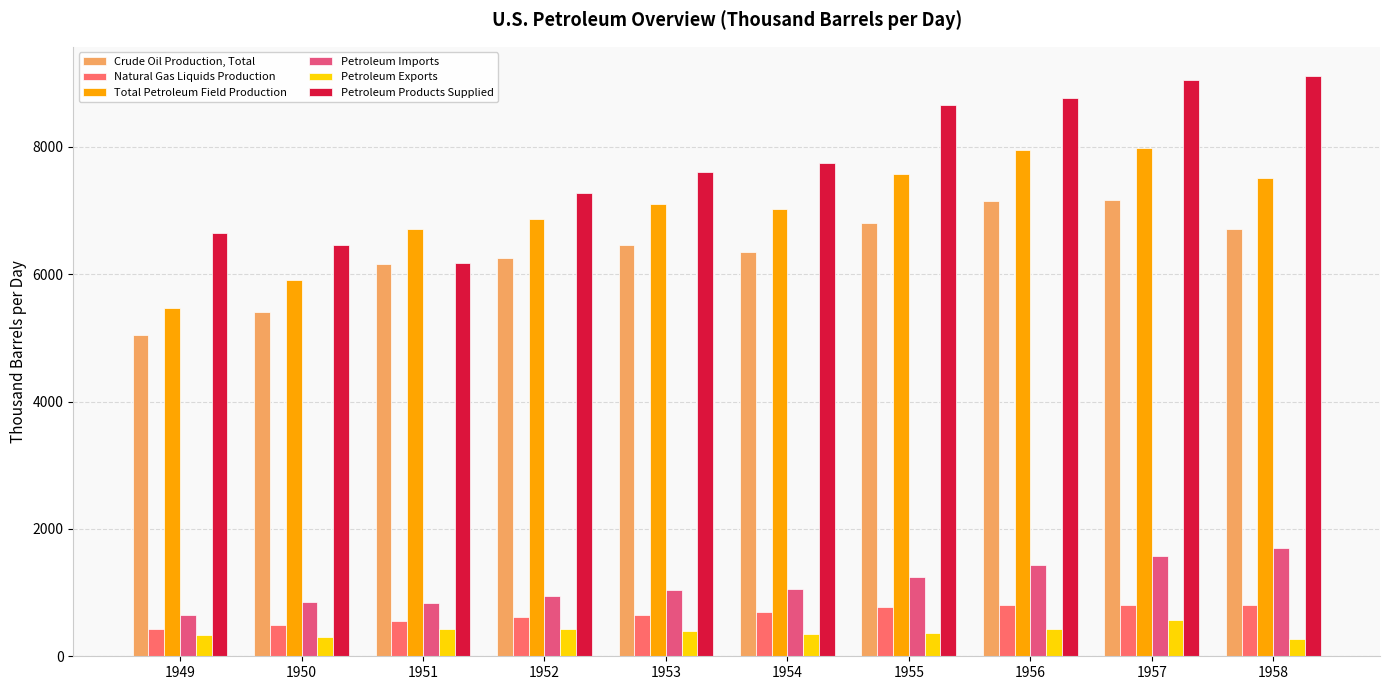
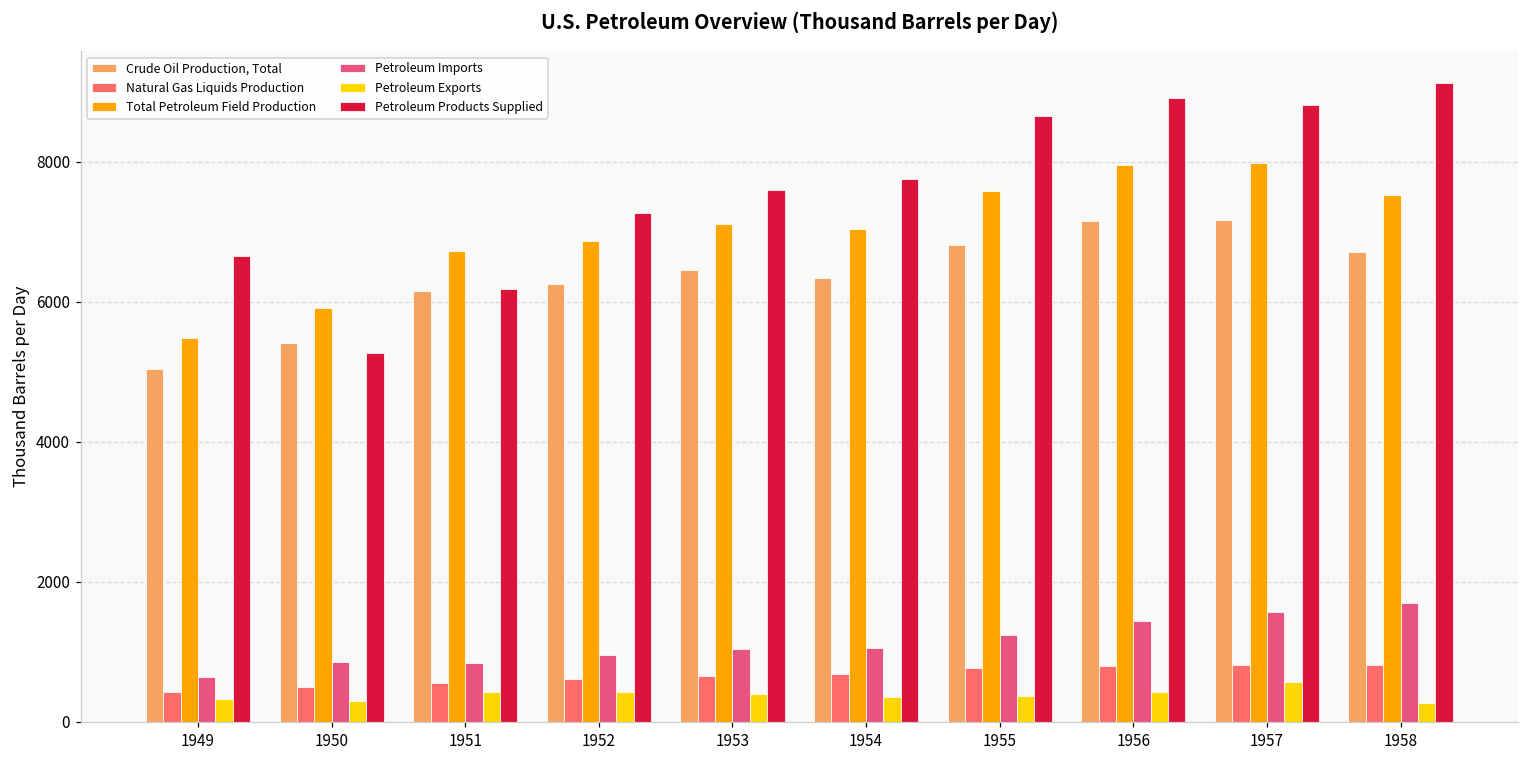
  {
    "Petroleum Products Supplied": {
      "1949": 6600,
-     "1950": 6500,
+     "1950": 5300,
      "1951": 6200,
      "1952": 7300,
      "1953": 7600,
      "1954": 7800,
      "1955": 8700,
-     "1956": 8800,
-     "1957": 9100,
+     "1956": 8900,
+     "1957": 8800,
      "1958": 9100
    }
  }
